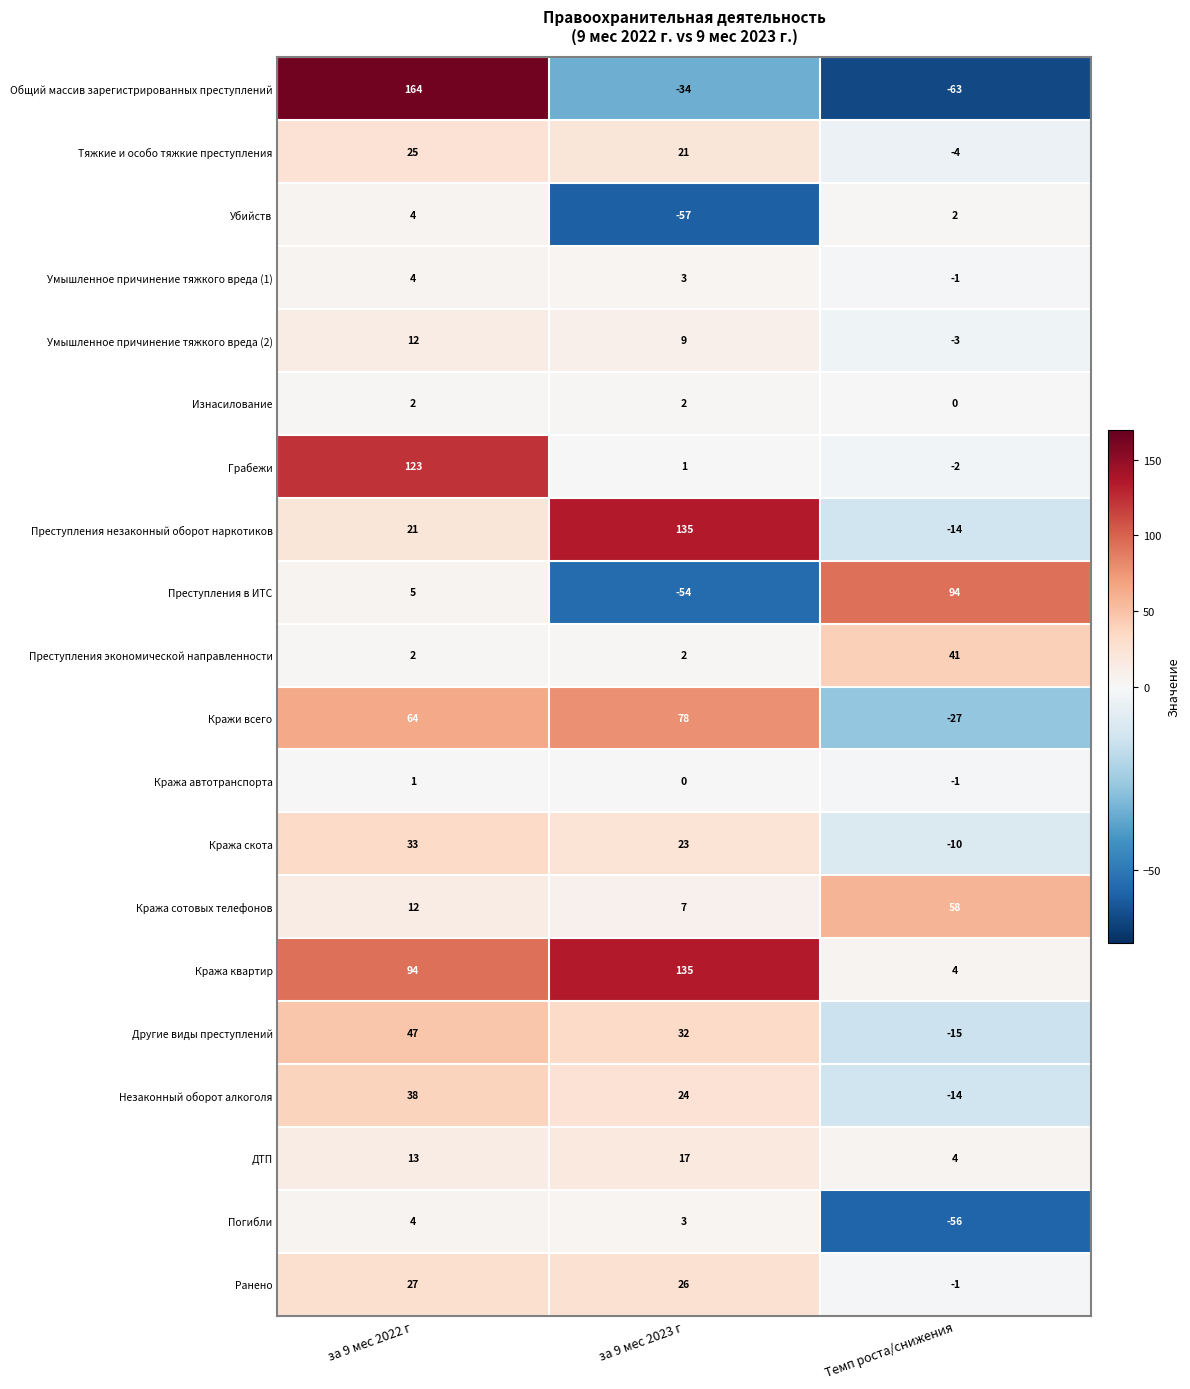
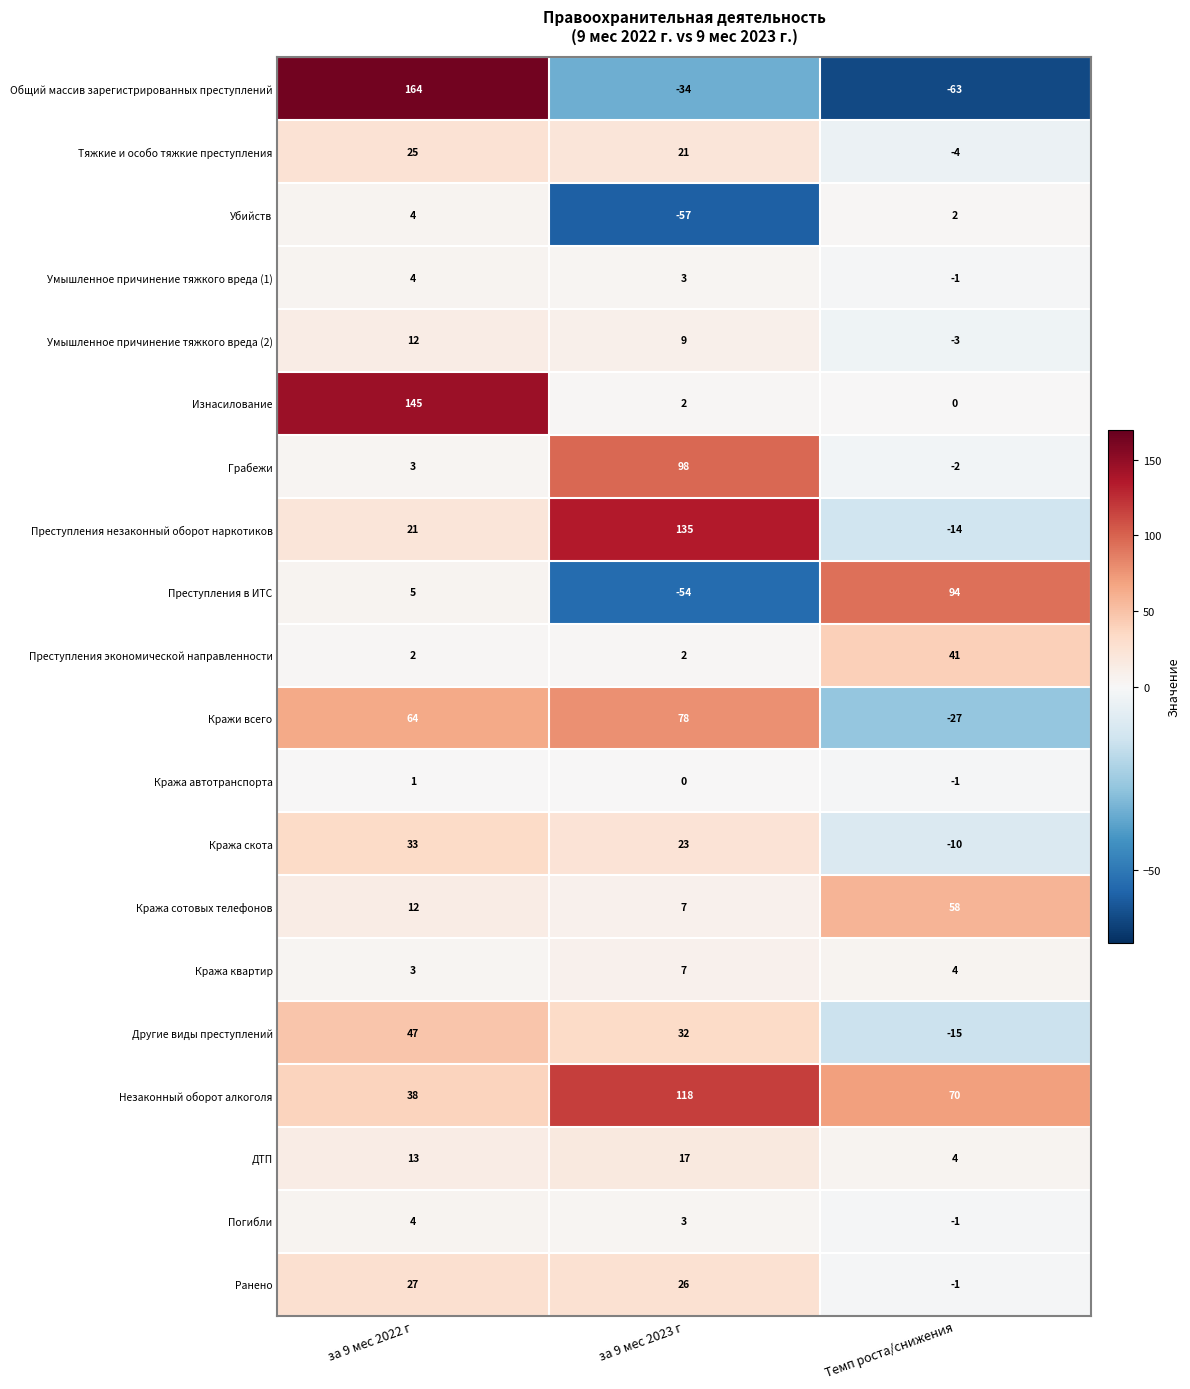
  {
    "Общий массив зарегистрированных преступлений": {
      "за 9 мес 2022 г": 164,
      "за 9 мес 2023 г": -34,
      "Темп роста/снижения": -63
    },
    "Тяжкие и особо тяжкие преступления": {
      "за 9 мес 2022 г": 25,
      "за 9 мес 2023 г": 21,
      "Темп роста/снижения": -4
    },
    "Убийств": {
      "за 9 мес 2022 г": 4,
      "за 9 мес 2023 г": -57,
      "Темп роста/снижения": 2
    },
    "Умышленное причинение тяжкого вреда (1)": {
      "за 9 мес 2022 г": 4,
      "за 9 мес 2023 г": 3,
      "Темп роста/снижения": -1
    },
    "Умышленное причинение тяжкого вреда (2)": {
      "за 9 мес 2022 г": 12,
      "за 9 мес 2023 г": 9,
      "Темп роста/снижения": -3
    },
    "Изнасилование": {
-     "за 9 мес 2022 г": 2,
+     "за 9 мес 2022 г": 145,
      "за 9 мес 2023 г": 2,
      "Темп роста/снижения": 0
    },
    "Грабежи": {
-     "за 9 мес 2022 г": 123,
-     "за 9 мес 2023 г": 1,
+     "за 9 мес 2022 г": 3,
+     "за 9 мес 2023 г": 98,
      "Темп роста/снижения": -2
    },
    "Преступления незаконный оборот наркотиков": {
      "за 9 мес 2022 г": 21,
      "за 9 мес 2023 г": 135,
      "Темп роста/снижения": -14
    },
    "Преступления в ИТС": {
      "за 9 мес 2022 г": 5,
      "за 9 мес 2023 г": -54,
      "Темп роста/снижения": 94
    },
    "Преступления экономической направленности": {
      "за 9 мес 2022 г": 2,
      "за 9 мес 2023 г": 2,
      "Темп роста/снижения": 41
    },
    "Кражи всего": {
      "за 9 мес 2022 г": 64,
      "за 9 мес 2023 г": 78,
      "Темп роста/снижения": -27
    },
    "Кража автотранспорта": {
      "за 9 мес 2022 г": 1,
      "за 9 мес 2023 г": 0,
      "Темп роста/снижения": -1
    },
    "Кража скота": {
      "за 9 мес 2022 г": 33,
      "за 9 мес 2023 г": 23,
      "Темп роста/снижения": -10
    },
    "Кража сотовых телефонов": {
      "за 9 мес 2022 г": 12,
      "за 9 мес 2023 г": 7,
      "Темп роста/снижения": 58
    },
    "Кража квартир": {
-     "за 9 мес 2022 г": 94,
-     "за 9 мес 2023 г": 135,
+     "за 9 мес 2022 г": 3,
+     "за 9 мес 2023 г": 7,
      "Темп роста/снижения": 4
    },
    "Другие виды преступлений": {
      "за 9 мес 2022 г": 47,
      "за 9 мес 2023 г": 32,
      "Темп роста/снижения": -15
    },
    "Незаконный оборот алкоголя": {
      "за 9 мес 2022 г": 38,
-     "за 9 мес 2023 г": 24,
-     "Темп роста/снижения": -14
+     "за 9 мес 2023 г": 118,
+     "Темп роста/снижения": 70
    },
    "ДТП": {
      "за 9 мес 2022 г": 13,
      "за 9 мес 2023 г": 17,
      "Темп роста/снижения": 4
    },
    "Погибли": {
      "за 9 мес 2022 г": 4,
      "за 9 мес 2023 г": 3,
-     "Темп роста/снижения": -56
+     "Темп роста/снижения": -1
    },
    "Ранено": {
      "за 9 мес 2022 г": 27,
      "за 9 мес 2023 г": 26,
      "Темп роста/снижения": -1
    }
  }
